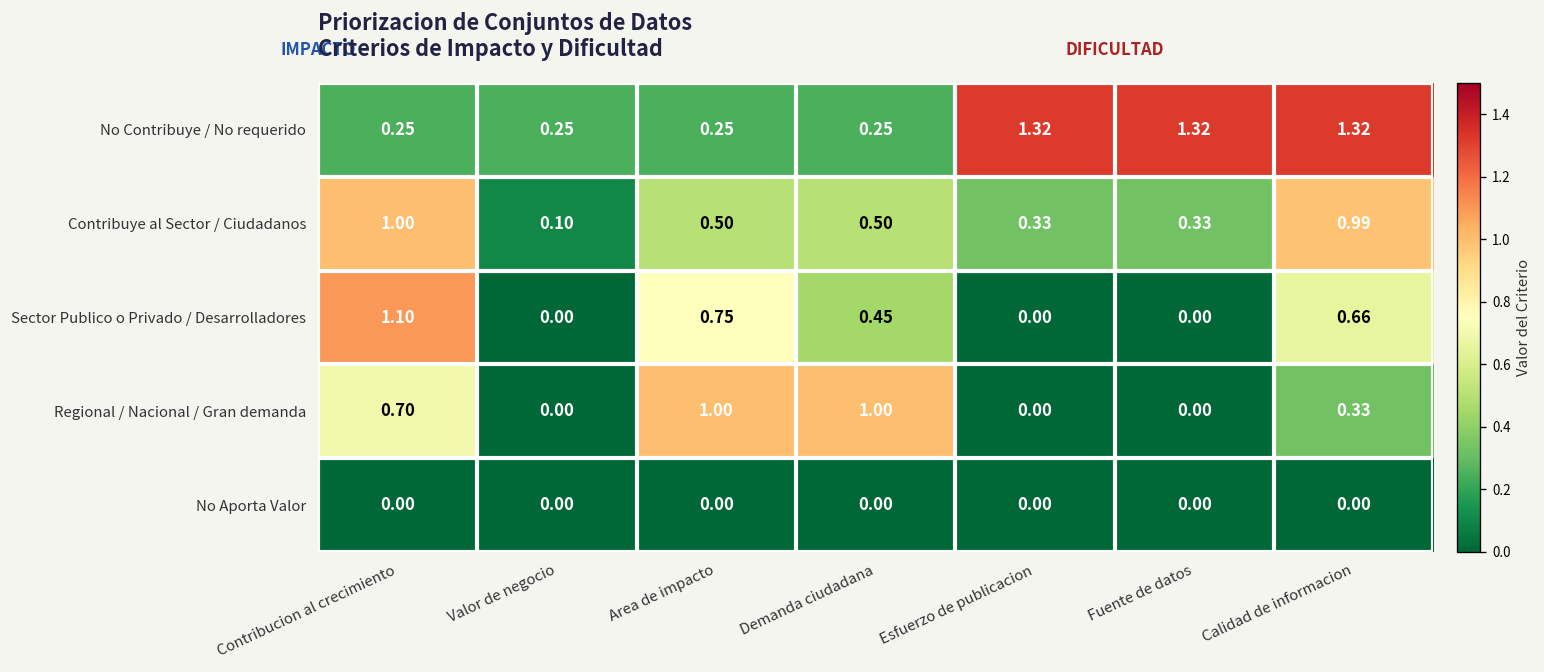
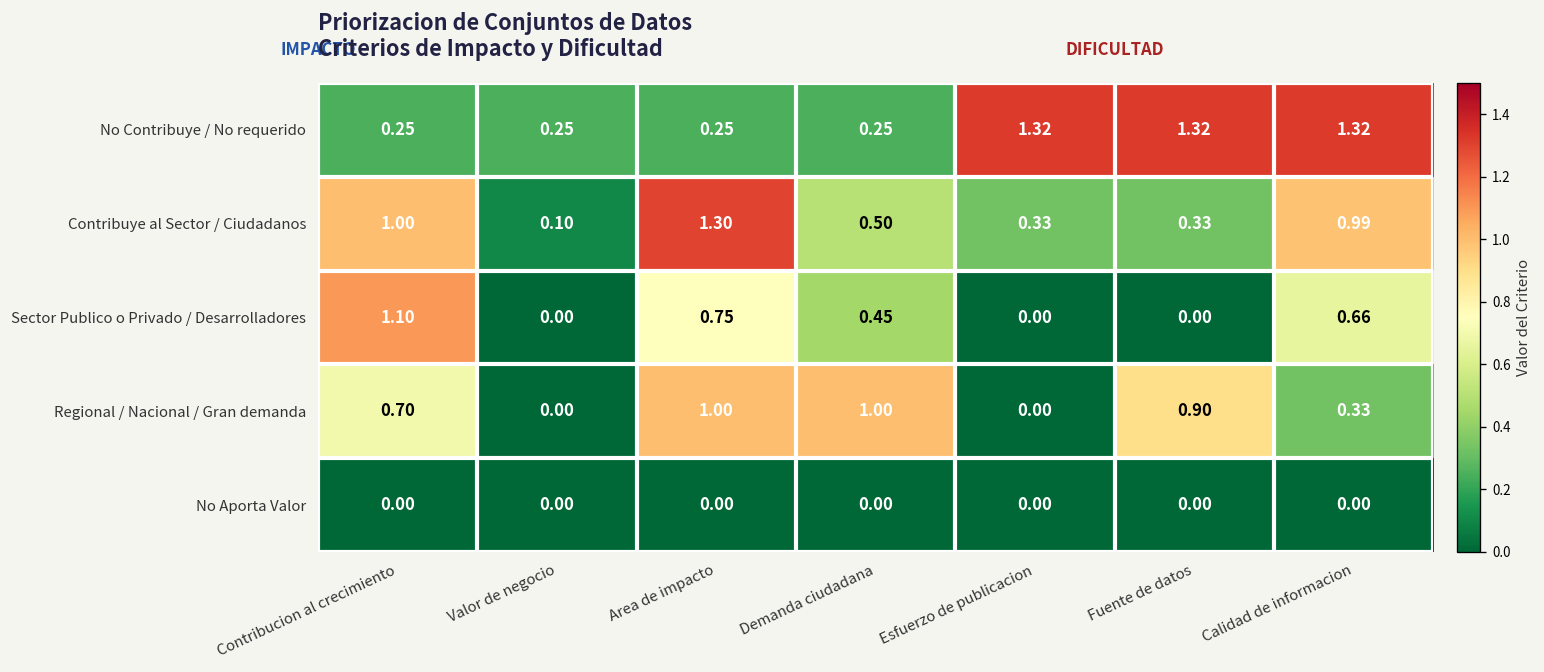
  {
    "No Contribuye / No requerido": {
      "Contribucion al crecimiento": 0.25,
      "Valor de negocio": 0.25,
      "Area de impacto": 0.25,
      "Demanda ciudadana": 0.25,
      "Esfuerzo de publicacion": 1.32,
      "Fuente de datos": 1.32,
      "Calidad de informacion": 1.32
    },
    "Contribuye al Sector / Ciudadanos": {
      "Contribucion al crecimiento": 1.00,
      "Valor de negocio": 0.10,
-     "Area de impacto": 0.50,
+     "Area de impacto": 1.30,
      "Demanda ciudadana": 0.50,
      "Esfuerzo de publicacion": 0.33,
      "Fuente de datos": 0.33,
      "Calidad de informacion": 0.99
    },
    "Sector Publico o Privado / Desarrolladores": {
      "Contribucion al crecimiento": 1.10,
      "Valor de negocio": 0.00,
      "Area de impacto": 0.75,
      "Demanda ciudadana": 0.45,
      "Esfuerzo de publicacion": 0.00,
      "Fuente de datos": 0.00,
      "Calidad de informacion": 0.66
    },
    "Regional / Nacional / Gran demanda": {
      "Contribucion al crecimiento": 0.70,
      "Valor de negocio": 0.00,
      "Area de impacto": 1.00,
      "Demanda ciudadana": 1.00,
      "Esfuerzo de publicacion": 0.00,
-     "Fuente de datos": 0.00,
+     "Fuente de datos": 0.90,
      "Calidad de informacion": 0.33
    },
    "No Aporta Valor": {
      "Contribucion al crecimiento": 0.00,
      "Valor de negocio": 0.00,
      "Area de impacto": 0.00,
      "Demanda ciudadana": 0.00,
      "Esfuerzo de publicacion": 0.00,
      "Fuente de datos": 0.00,
      "Calidad de informacion": 0.00
    }
  }
